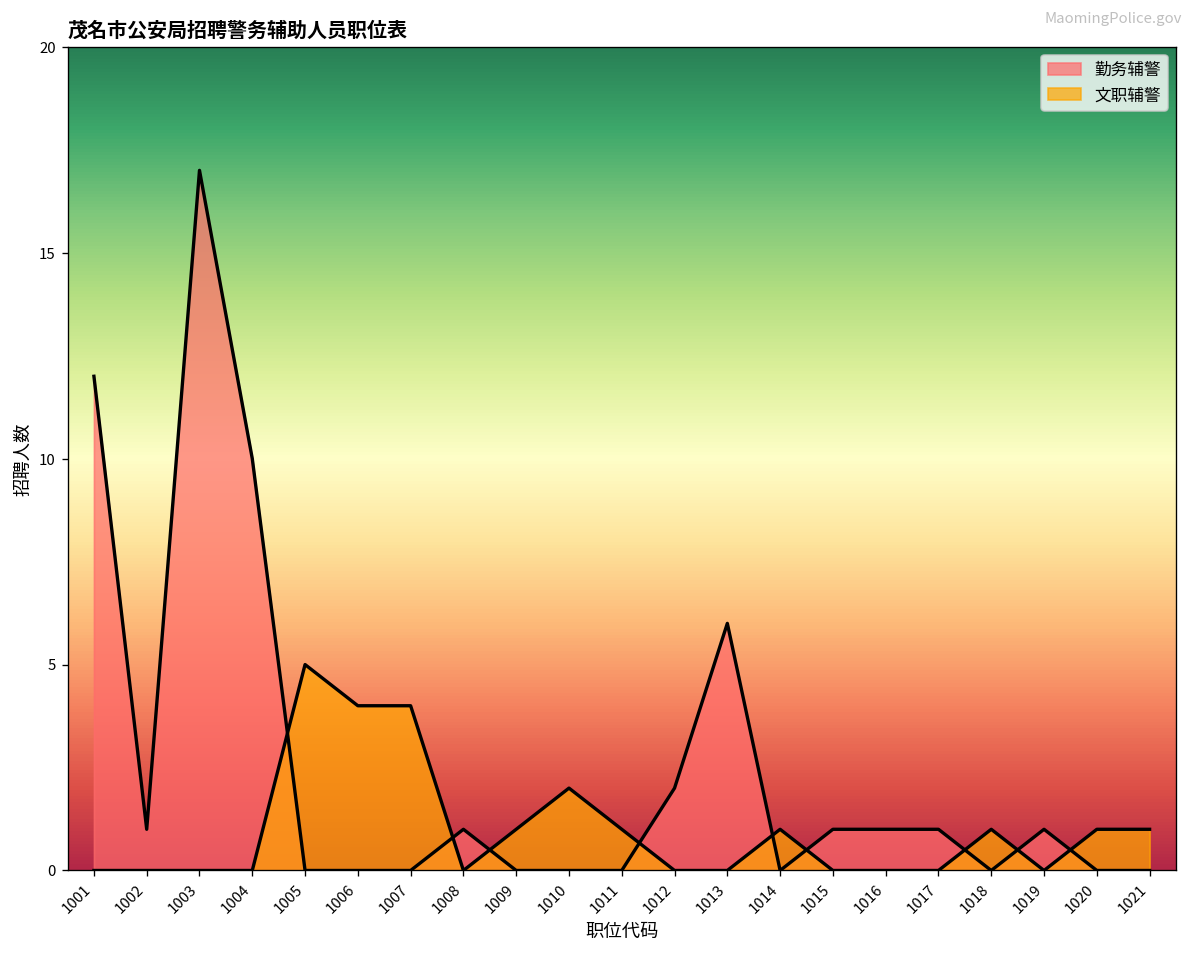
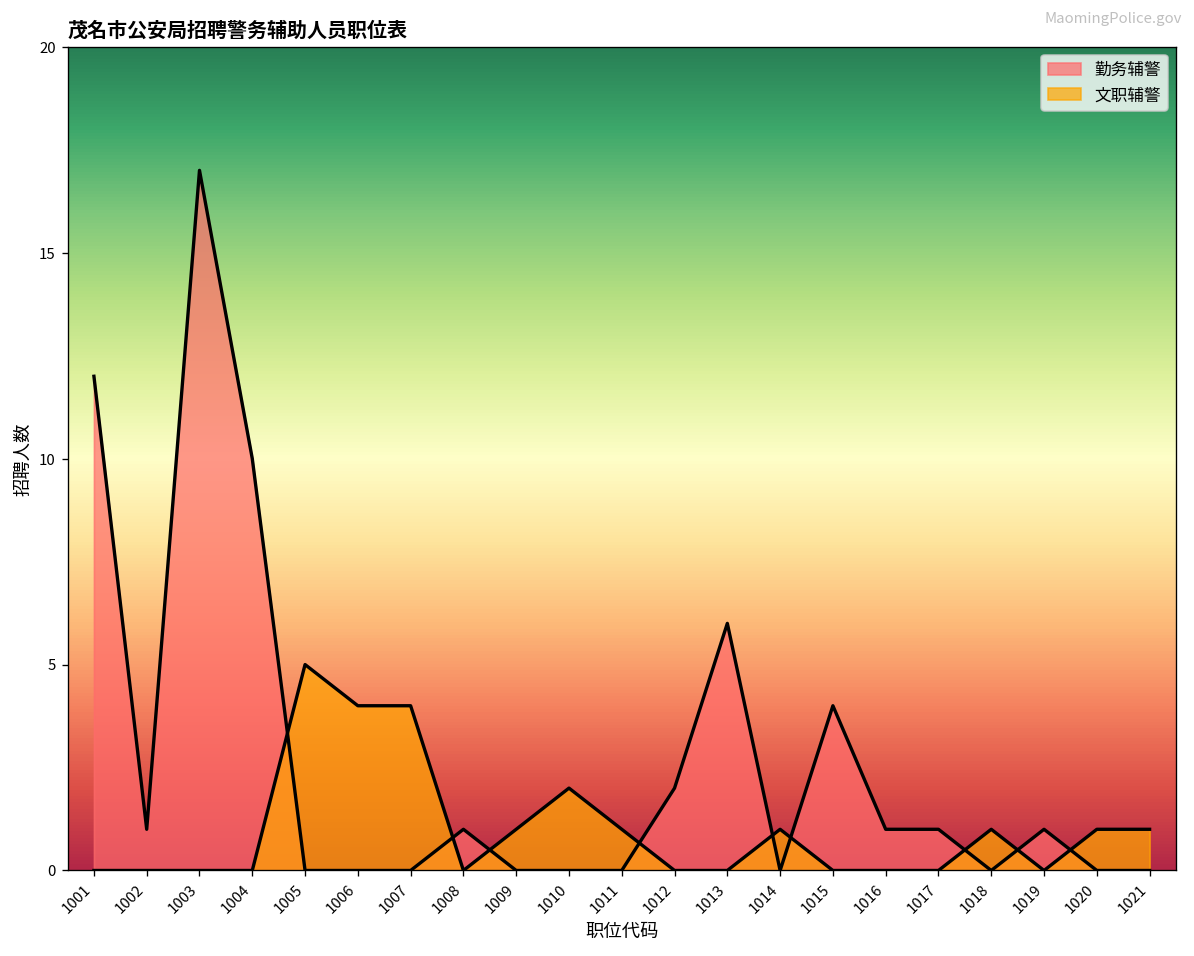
  {
    "勤务辅警": {
      "1001": 12,
      "1002": 1,
      "1003": 17,
      "1004": 10,
      "1005": 0,
      "1006": 0,
      "1007": 0,
      "1008": 1,
      "1009": 0,
      "1010": 0,
      "1011": 0,
      "1012": 2,
      "1013": 6,
      "1014": 0,
-     "1015": 1,
+     "1015": 4,
      "1016": 1,
      "1017": 1,
      "1018": 0,
      "1019": 1,
      "1020": 0,
      "1021": 0
    },
    "文职辅警": {
      "1001": 0,
      "1002": 0,
      "1003": 0,
      "1004": 0,
      "1005": 5,
      "1006": 4,
      "1007": 4,
      "1008": 0,
      "1009": 1,
      "1010": 2,
      "1011": 1,
      "1012": 0,
      "1013": 0,
      "1014": 1,
      "1015": 0,
      "1016": 0,
      "1017": 0,
      "1018": 1,
      "1019": 0,
      "1020": 1,
      "1021": 1
    }
  }
